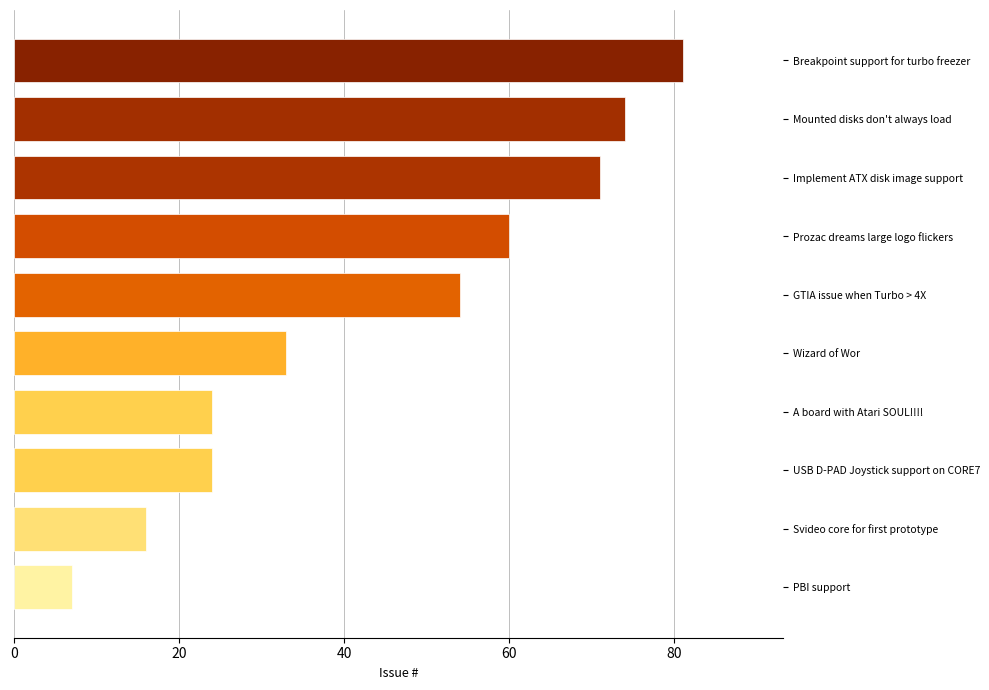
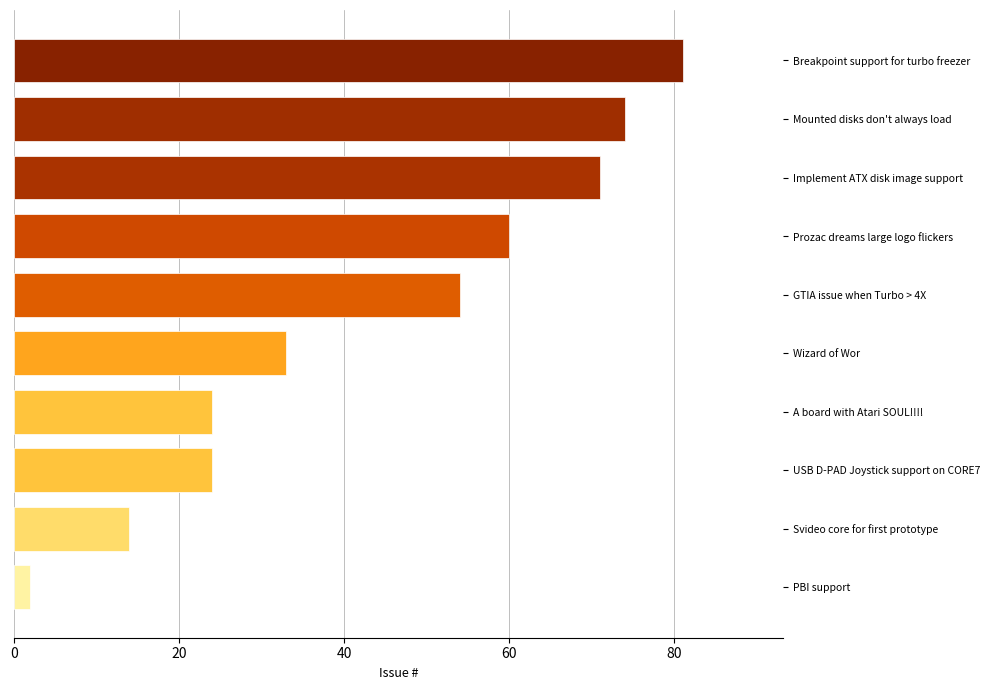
  {
    "Breakpoint support for turbo freezer": 81,
    "Mounted disks don't always load": 74,
    "Implement ATX disk image support": 71,
    "Prozac dreams large logo flickers": 60,
    "GTIA issue when Turbo > 4X": 54,
    "Wizard of Wor": 33,
    "A board with Atari SOUL!!!!": 24,
    "USB D-PAD Joystick support on CORE7": 24,
-   "Svideo core for first prototype": 16,
-   "PBI support": 7
+   "Svideo core for first prototype": 14,
+   "PBI support": 2
  }
